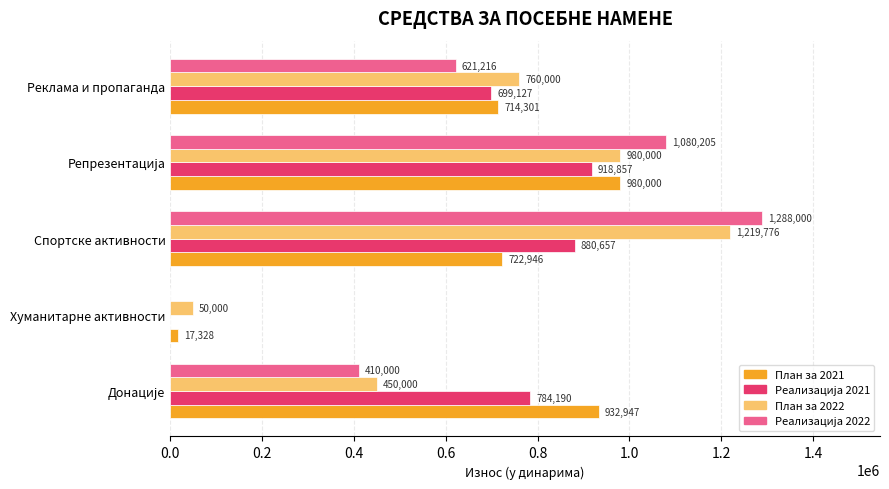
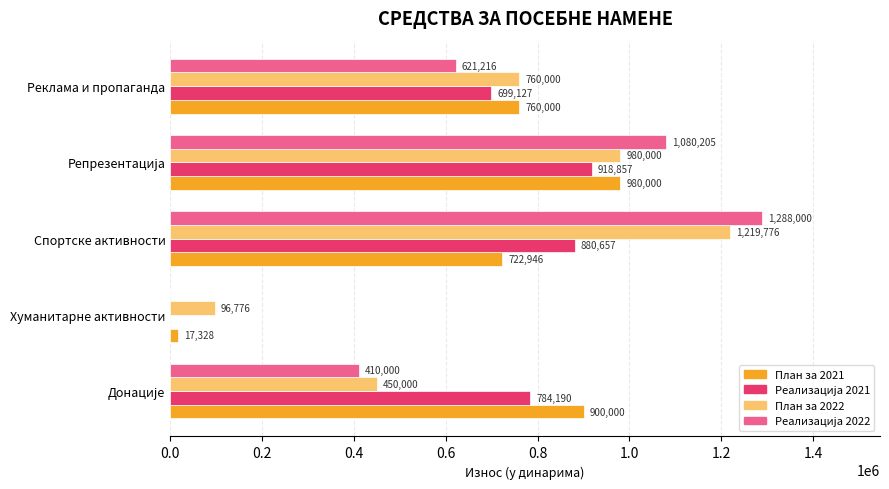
  {
    "План за 2021": {
-     "Реклама и пропаганда": "714,301",
+     "Реклама и пропаганда": "760,000",
      "Репрезентација": "980,000",
      "Спортске активности": "722,946",
      "Хуманитарне активности": "17,328",
-     "Донације": "932,947"
+     "Донације": "900,000"
    },
    "План за 2022": {
      "Реклама и пропаганда": "760,000",
      "Репрезентација": "980,000",
      "Спортске активности": "1,219,776",
-     "Хуманитарне активности": "50,000",
+     "Хуманитарне активности": "96,776",
      "Донације": "450,000"
    }
  }
